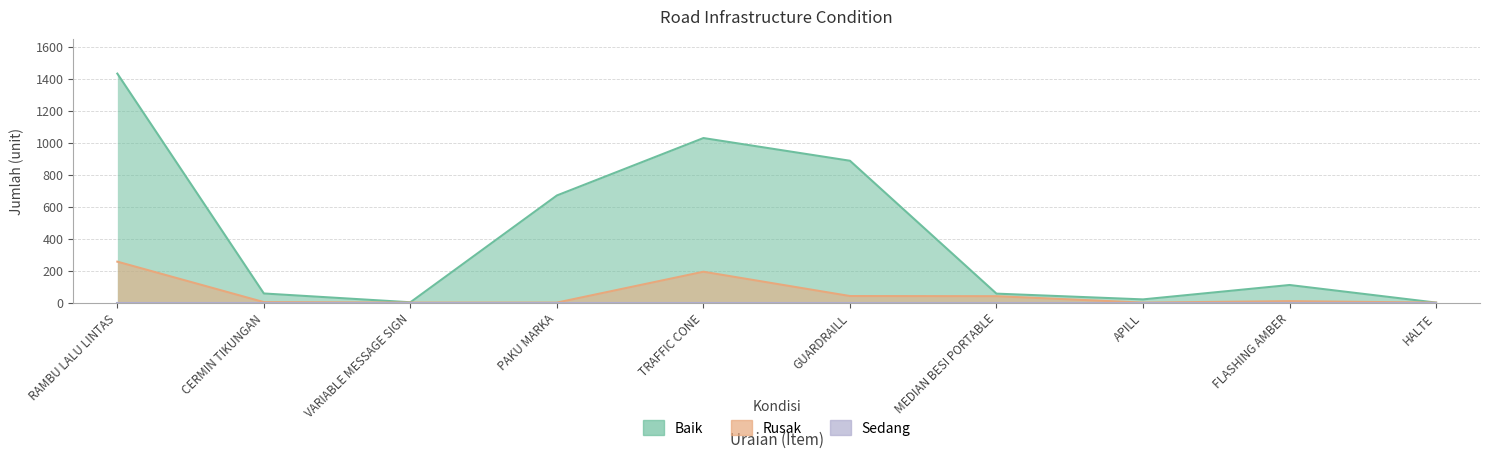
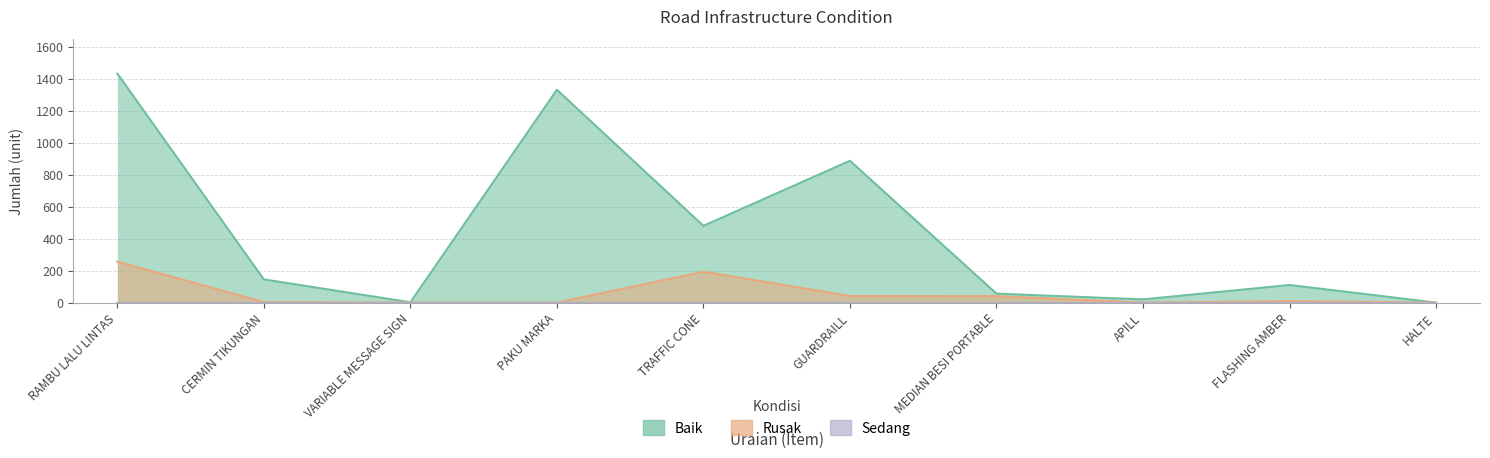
  {
    "Baik": {
      "RAMBU LALU LINTAS": 1430,
-     "CERMIN TIKUNGAN": 60,
-     "PAKU MARKA": 670,
-     "TRAFFIC CONE": 1030,
+     "CERMIN TIKUNGAN": 150,
+     "PAKU MARKA": 1330,
+     "TRAFFIC CONE": 480,
      "GUARDRAILL": 890,
      "MEDIAN BESI PORTABLE": 60,
      "APILL": 20,
      "FLASHING AMBER": 110
    },
    "Rusak": {
      "RAMBU LALU LINTAS": 260,
      "TRAFFIC CONE": 190,
      "GUARDRAILL": 40,
      "MEDIAN BESI PORTABLE": 40
    },
    "Sedang": {
      "RAMBU LALU LINTAS": 0,
      "TRAFFIC CONE": 0,
      "GUARDRAILL": 0,
      "MEDIAN BESI PORTABLE": 0
    }
  }
